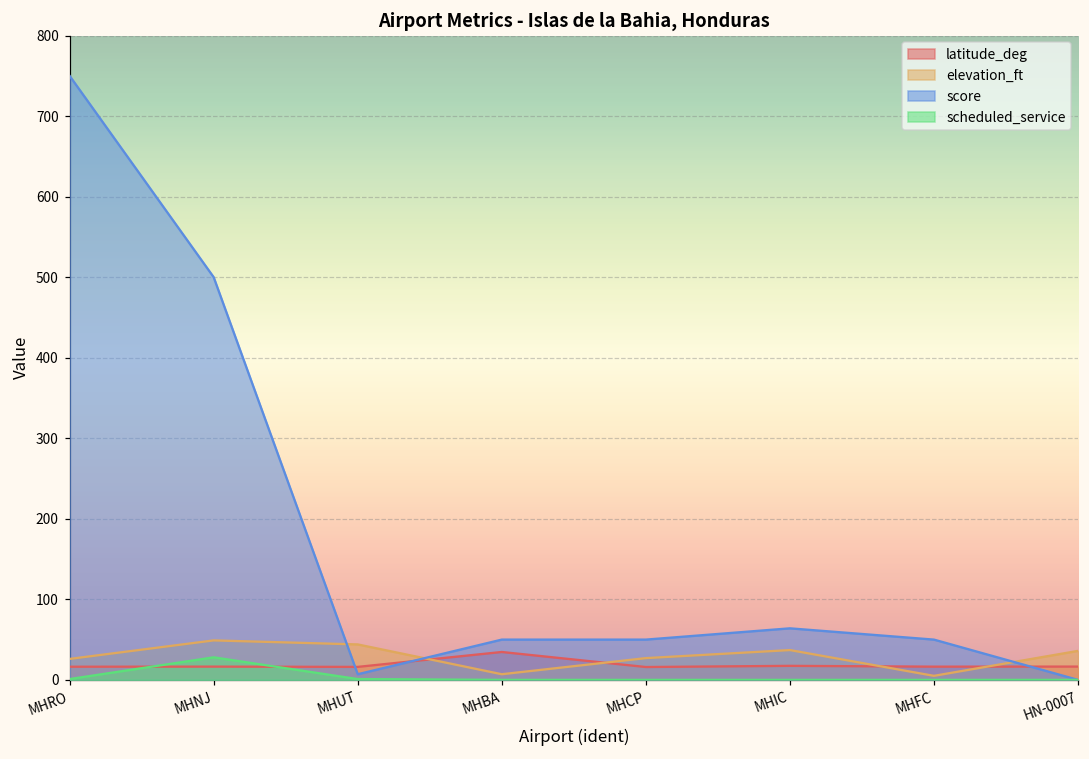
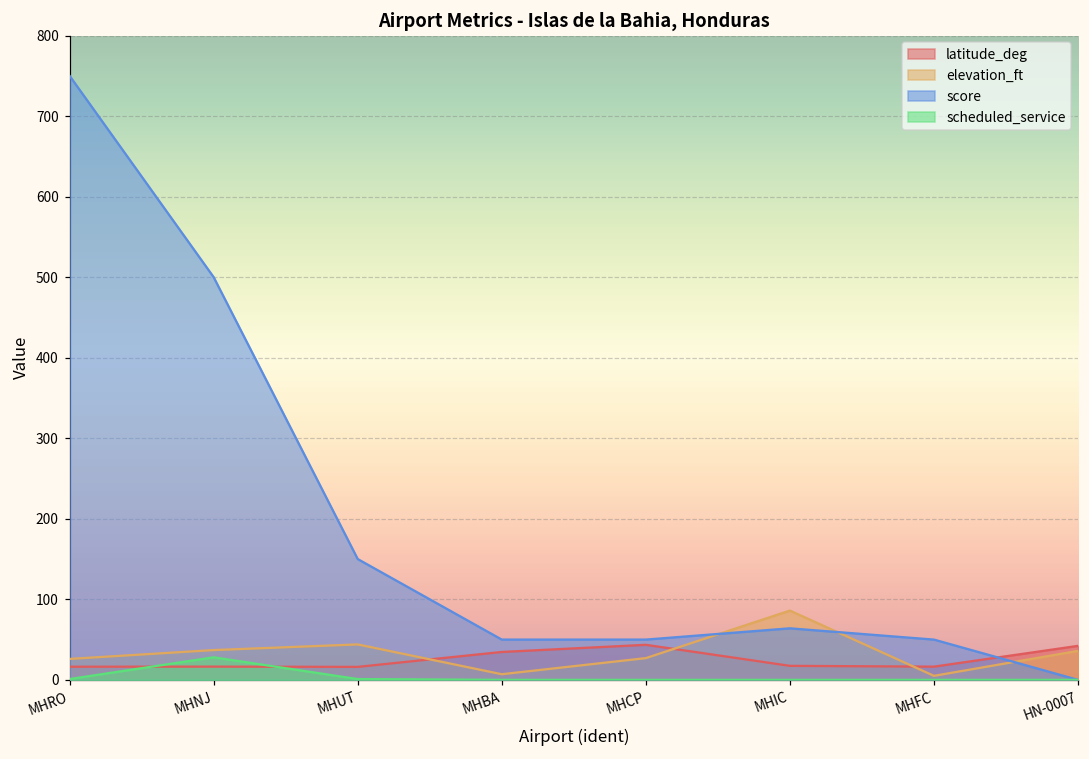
  {
    "latitude_deg": {
      "MHRO": 20,
      "MHNJ": 20,
      "MHUT": 20,
      "MHBA": 30,
-     "MHCP": 20,
+     "MHCP": 40,
      "MHIC": 20,
      "MHFC": 20,
-     "HN-0007": 20
+     "HN-0007": 40
    },
    "elevation_ft": {
      "MHRO": 30,
-     "MHNJ": 50,
+     "MHNJ": 40,
      "MHUT": 40,
      "MHBA": 10,
      "MHCP": 30,
-     "MHIC": 40,
+     "MHIC": 90,
      "MHFC": 10,
      "HN-0007": 40
    },
    "score": {
      "MHRO": 750,
      "MHNJ": 500,
-     "MHUT": 10,
+     "MHUT": 150,
      "MHBA": 50,
      "MHCP": 50,
      "MHIC": 60,
      "MHFC": 50
    },
    "scheduled_service": {
      "MHRO": 0,
      "MHNJ": 30,
      "MHUT": 0,
      "MHBA": 0,
      "MHCP": 0,
      "MHIC": 0,
      "MHFC": 0
    }
  }
